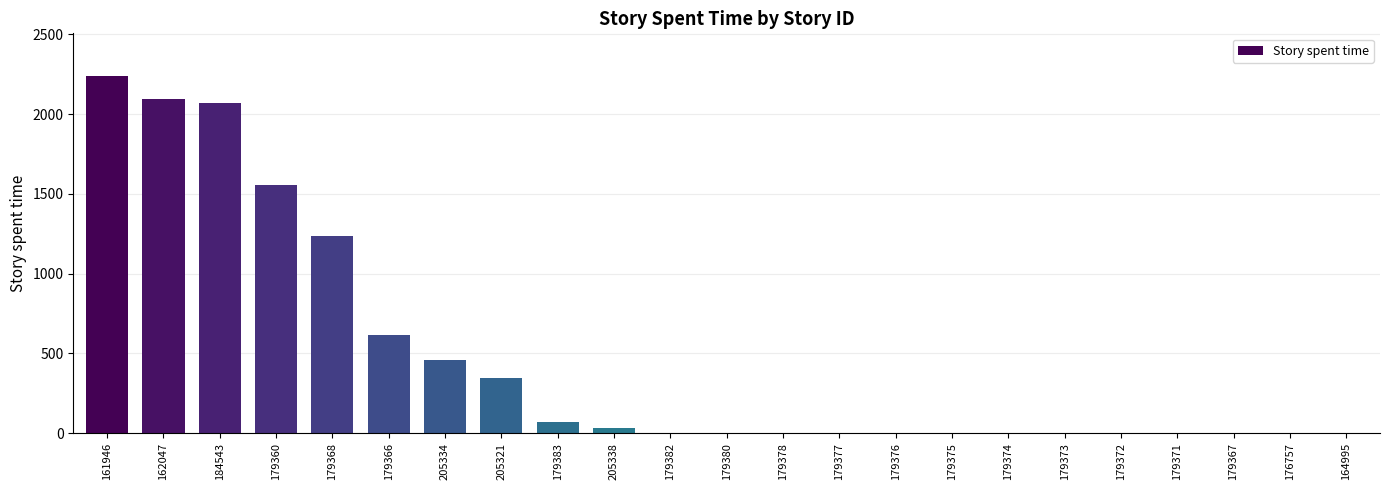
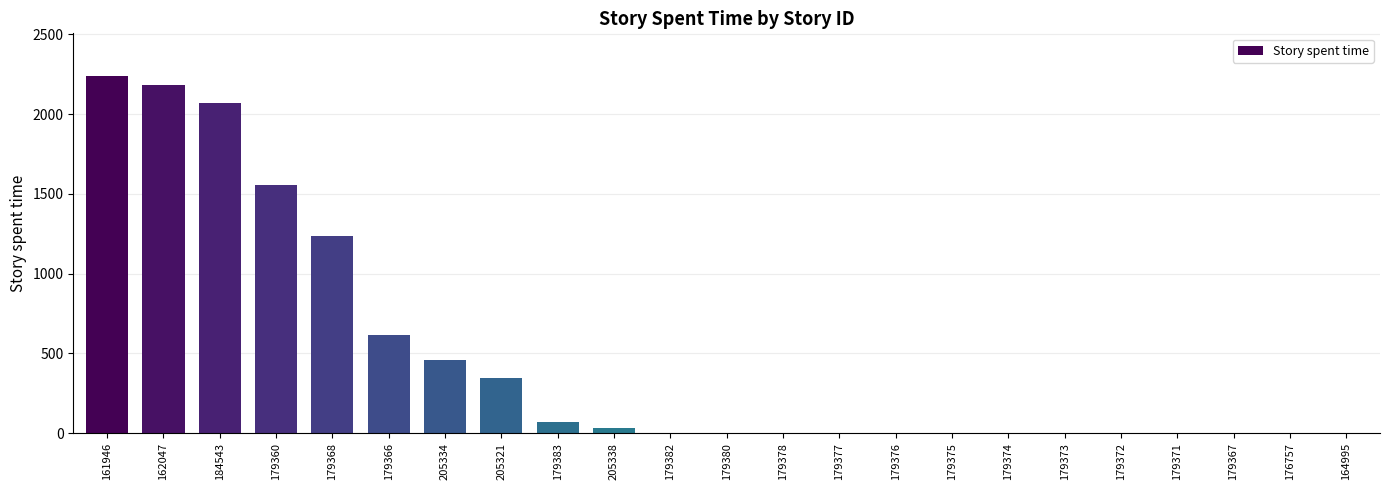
  {
    "161946": 2240,
-   "162047": 2090,
+   "162047": 2180,
    "184543": 2070,
    "179360": 1550,
    "179368": 1240,
    "179366": 610,
    "205334": 460,
    "205321": 350,
    "179383": 70,
    "205338": 30,
    "179382": 0,
    "179380": 0,
    "179378": 0,
    "179377": 0,
    "179376": 0,
    "179375": 0,
    "179374": 0,
    "179373": 0,
    "179372": 0,
    "179371": 0,
    "179367": 0,
    "176757": 0,
    "164995": 0
  }
